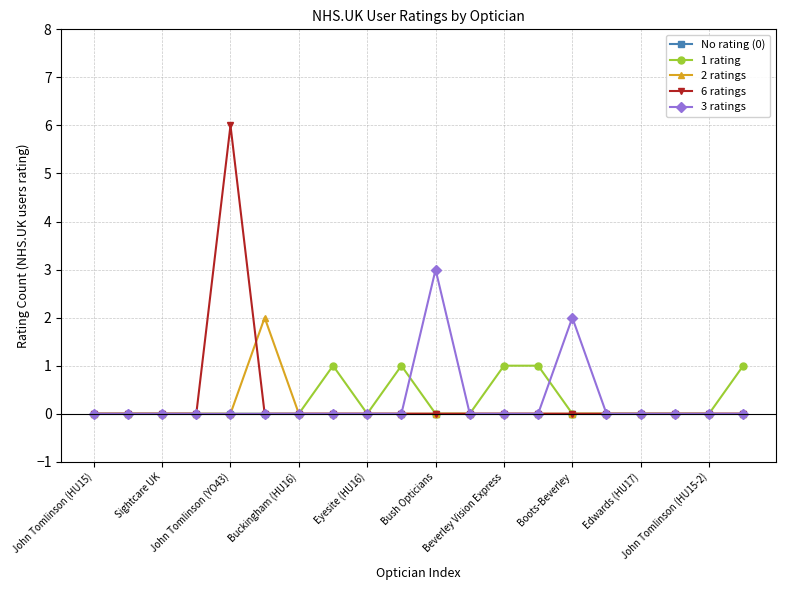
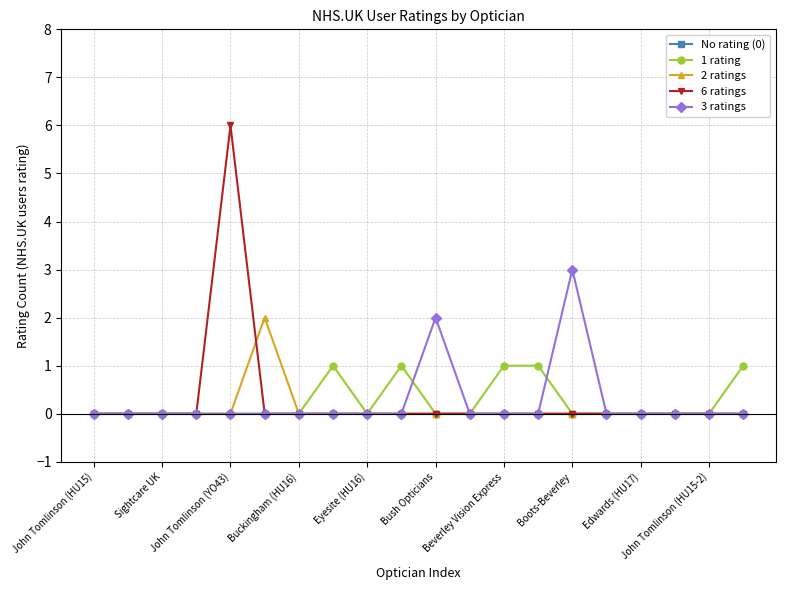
  {
    "1 rating": {
      "Beverley Vision Express": 1
    },
    "6 ratings": {
      "John Tomlinson (YO43)": 6
    },
    "3 ratings": {
-     "Bush Opticians": 3,
-     "Boots-Beverley": 2
+     "Bush Opticians": 2,
+     "Boots-Beverley": 3
    }
  }
